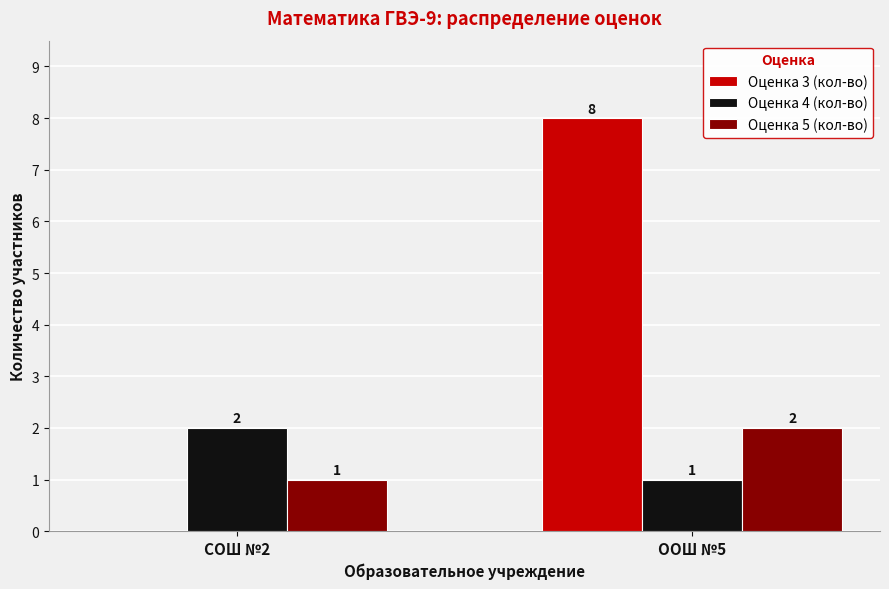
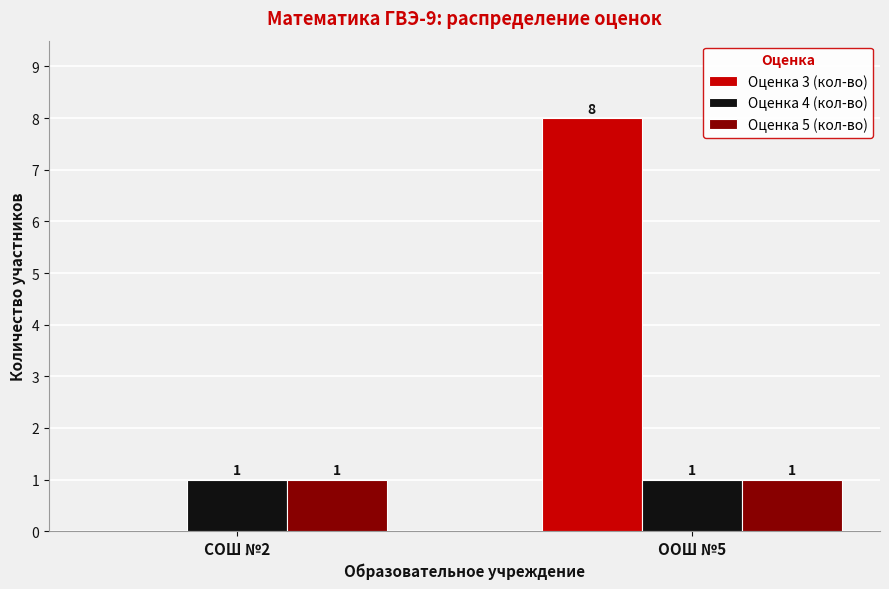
  {
    "Оценка 3 (кол-во)": {
      "ООШ №5": 8
    },
    "Оценка 4 (кол-во)": {
-     "СОШ №2": 2,
+     "СОШ №2": 1,
      "ООШ №5": 1
    },
    "Оценка 5 (кол-во)": {
      "СОШ №2": 1,
-     "ООШ №5": 2
+     "ООШ №5": 1
    }
  }
